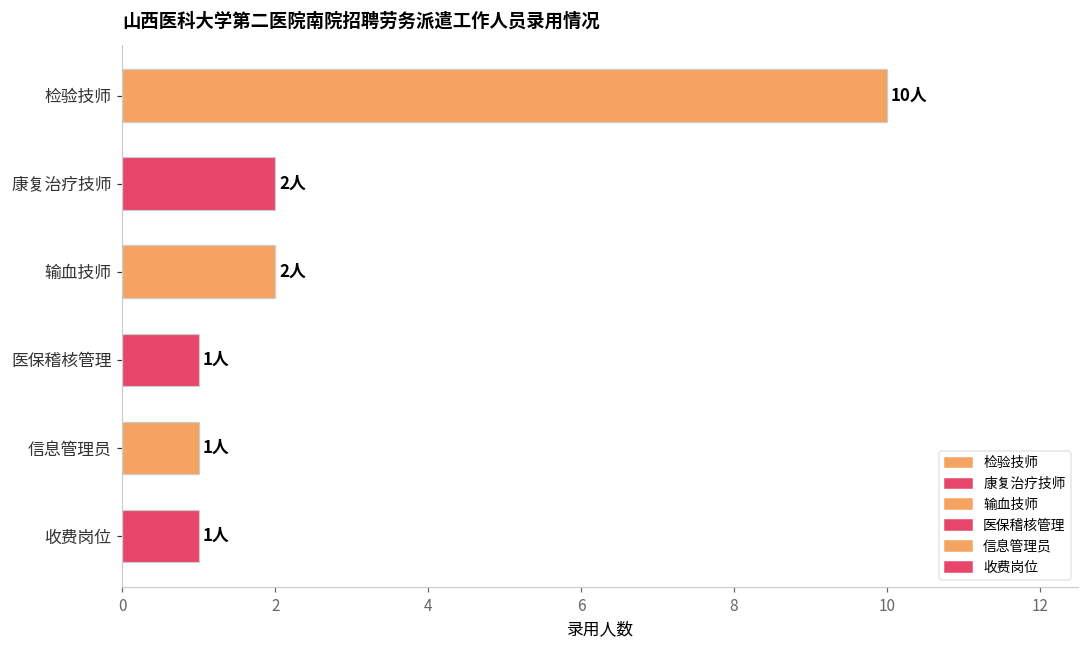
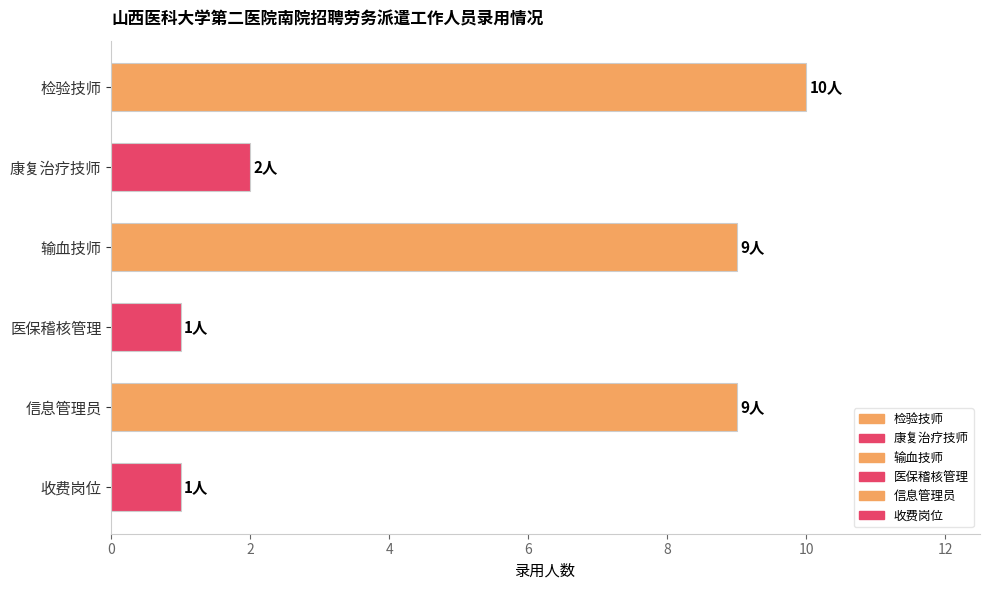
  {
    "检验技师": "10人",
    "康复治疗技师": "2人",
-   "输血技师": "2人",
+   "输血技师": "9人",
    "医保稽核管理": "1人",
-   "信息管理员": "1人",
+   "信息管理员": "9人",
    "收费岗位": "1人"
  }
